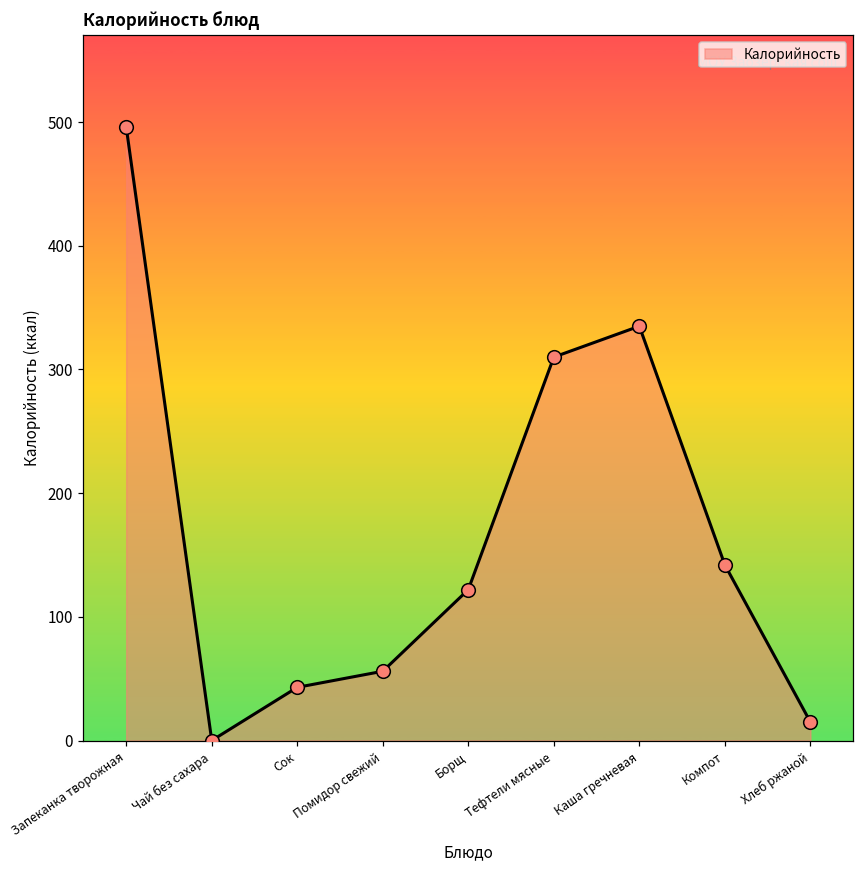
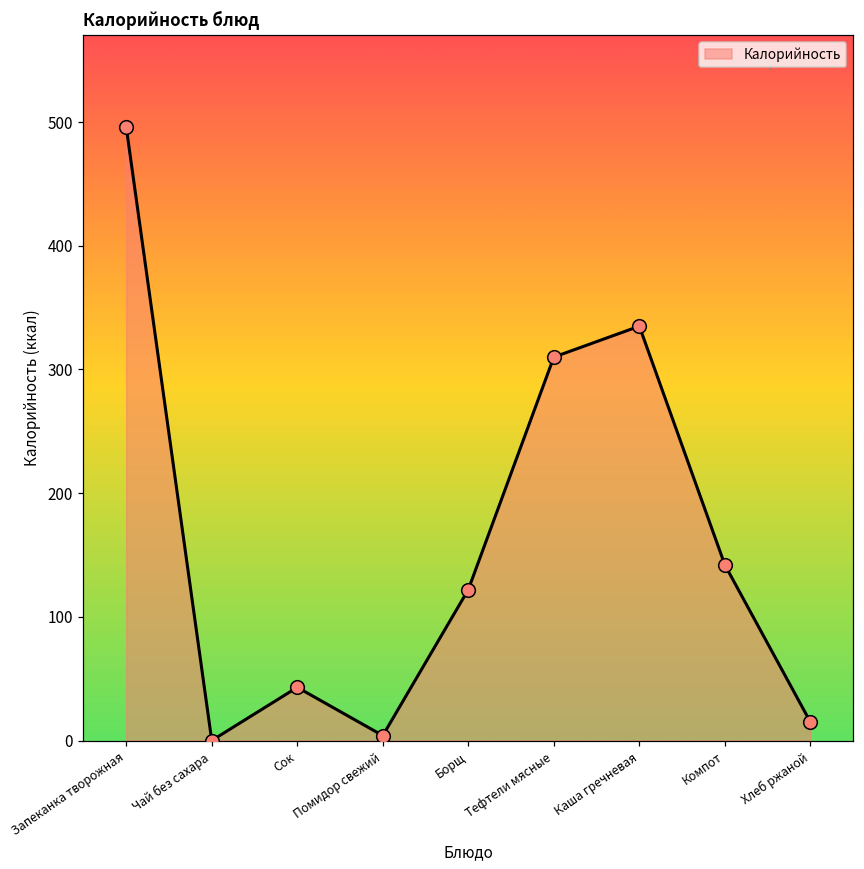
  {
    "Запеканка творожная": 496,
    "Чай без сахара": 0,
    "Сок": 43,
-   "Помидор свежий": 56,
+   "Помидор свежий": 4,
    "Борщ": 122,
    "Тефтели мясные": 310,
    "Каша гречневая": 335,
    "Компот": 142,
    "Хлеб ржаной": 15
  }
